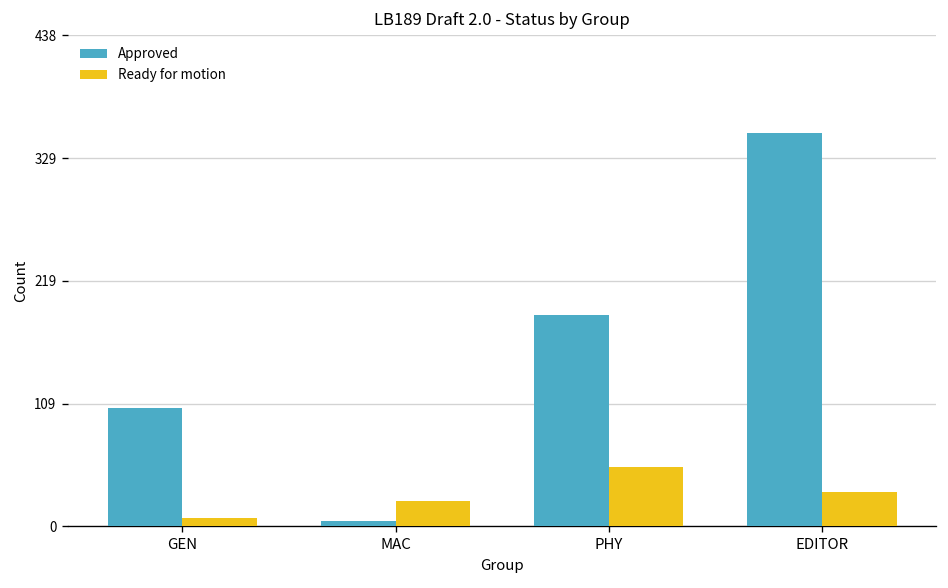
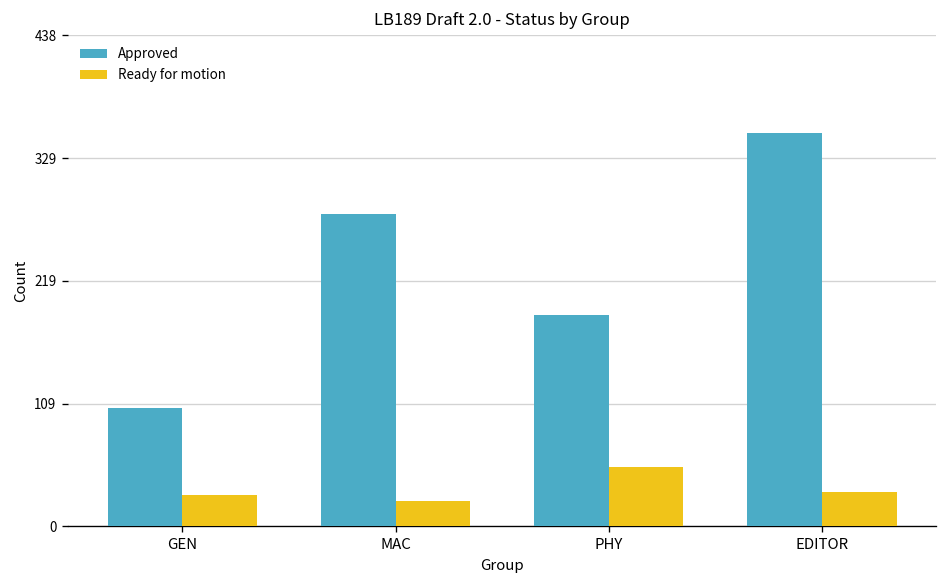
  {
    "Approved": {
      "GEN": 110,
-     "MAC": 10,
+     "MAC": 280,
      "PHY": 190,
      "EDITOR": 350
    },
    "Ready for motion": {
-     "GEN": 10,
+     "GEN": 30,
      "MAC": 20,
      "PHY": 50,
      "EDITOR": 30
    }
  }
